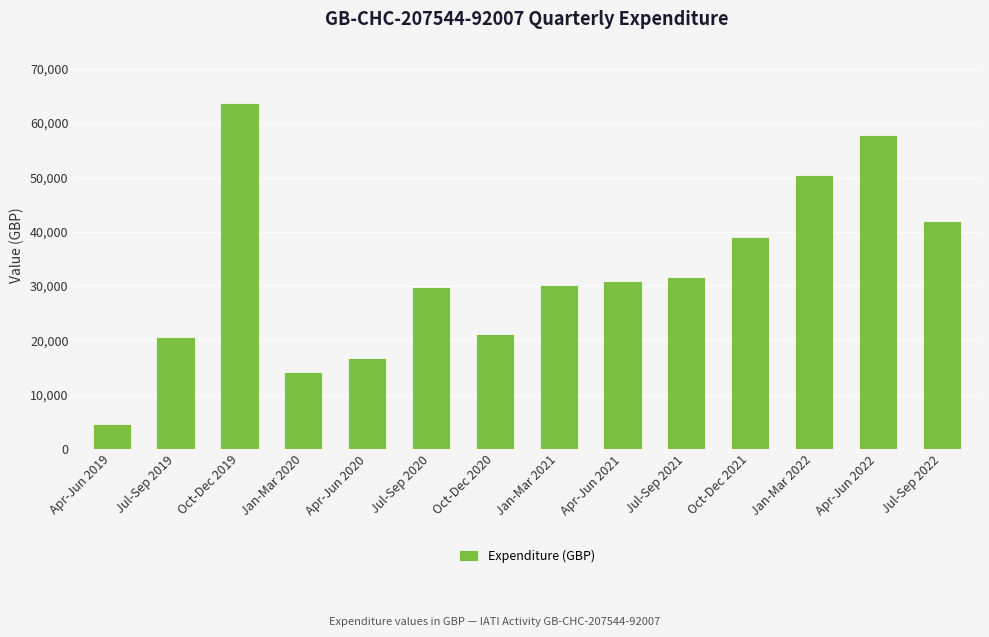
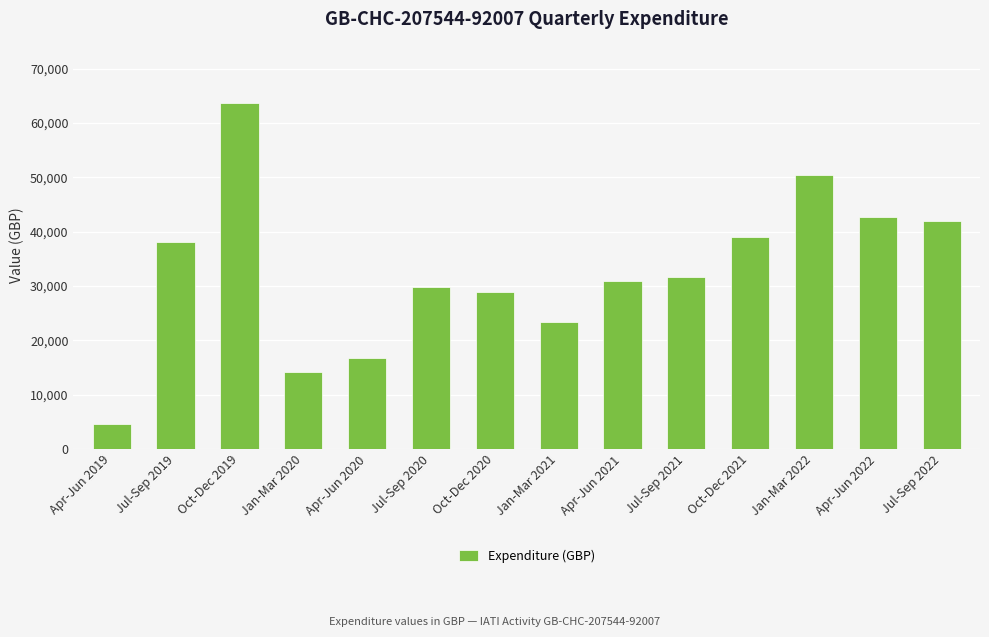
  {
    "Apr-Jun 2019": "5,000",
-   "Jul-Sep 2019": "21,000",
+   "Jul-Sep 2019": "38,000",
    "Oct-Dec 2019": "64,000",
    "Jan-Mar 2020": "14,000",
    "Apr-Jun 2020": "17,000",
    "Jul-Sep 2020": "30,000",
-   "Oct-Dec 2020": "21,000",
-   "Jan-Mar 2021": "30,000",
+   "Oct-Dec 2020": "29,000",
+   "Jan-Mar 2021": "23,000",
    "Apr-Jun 2021": "31,000",
    "Jul-Sep 2021": "32,000",
    "Oct-Dec 2021": "39,000",
    "Jan-Mar 2022": "50,000",
-   "Apr-Jun 2022": "58,000",
+   "Apr-Jun 2022": "43,000",
    "Jul-Sep 2022": "42,000"
  }
